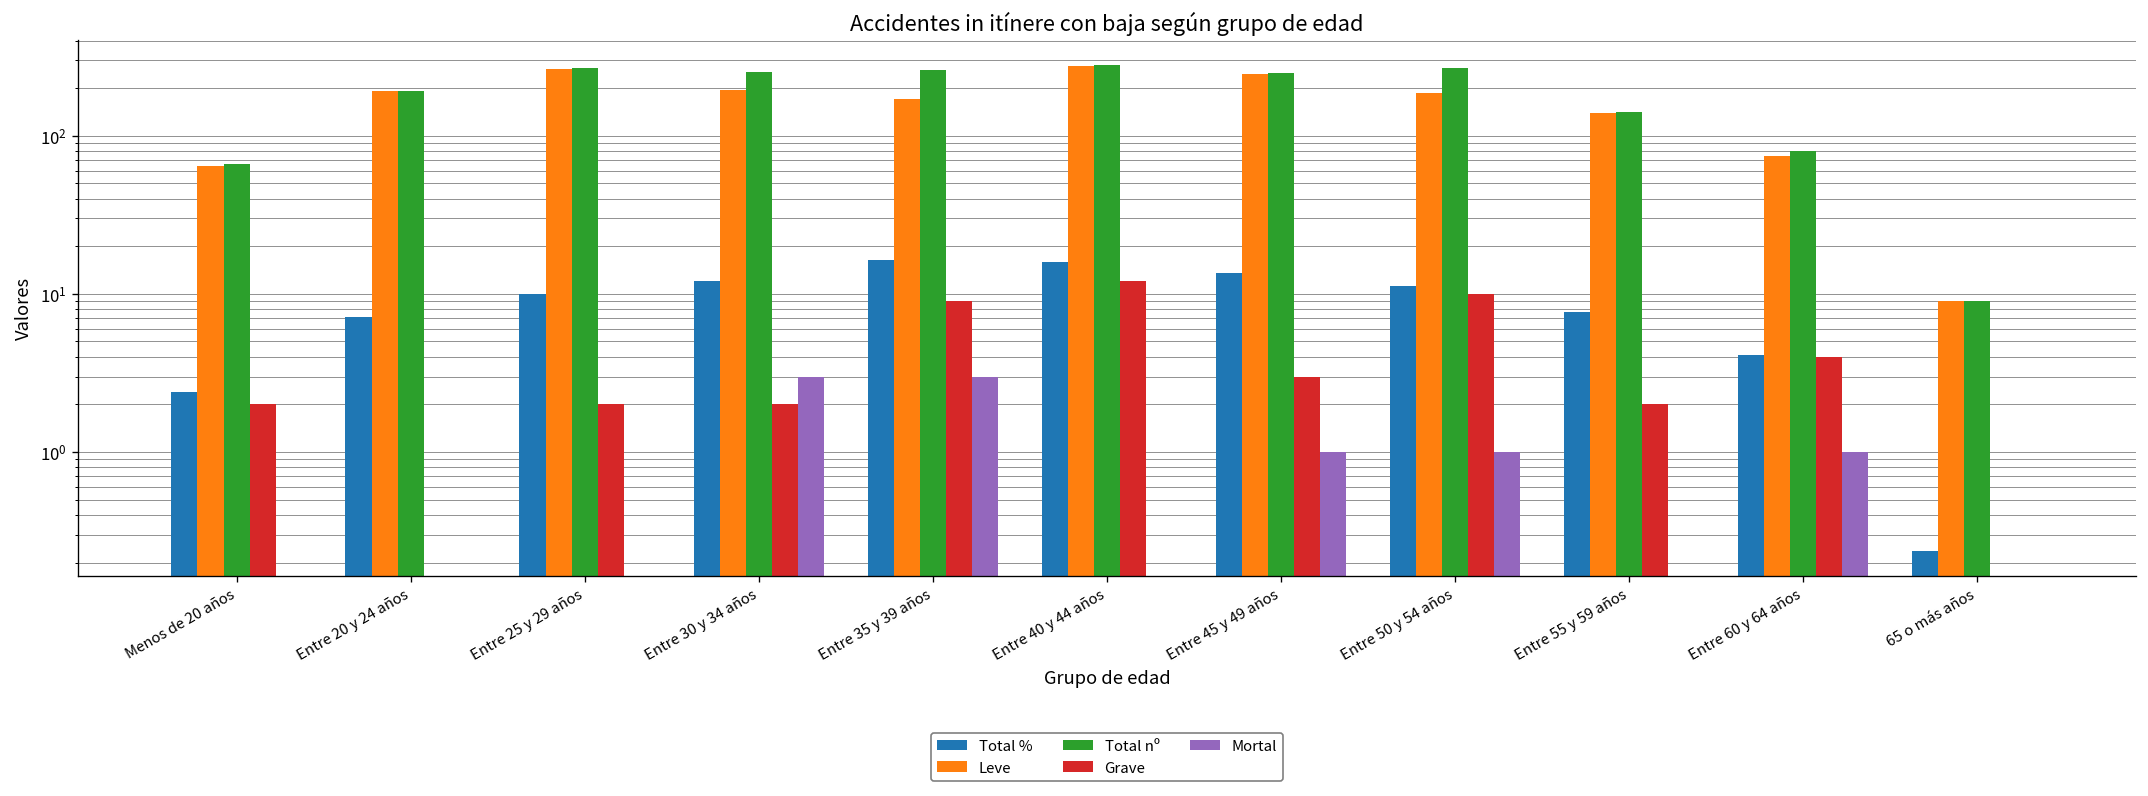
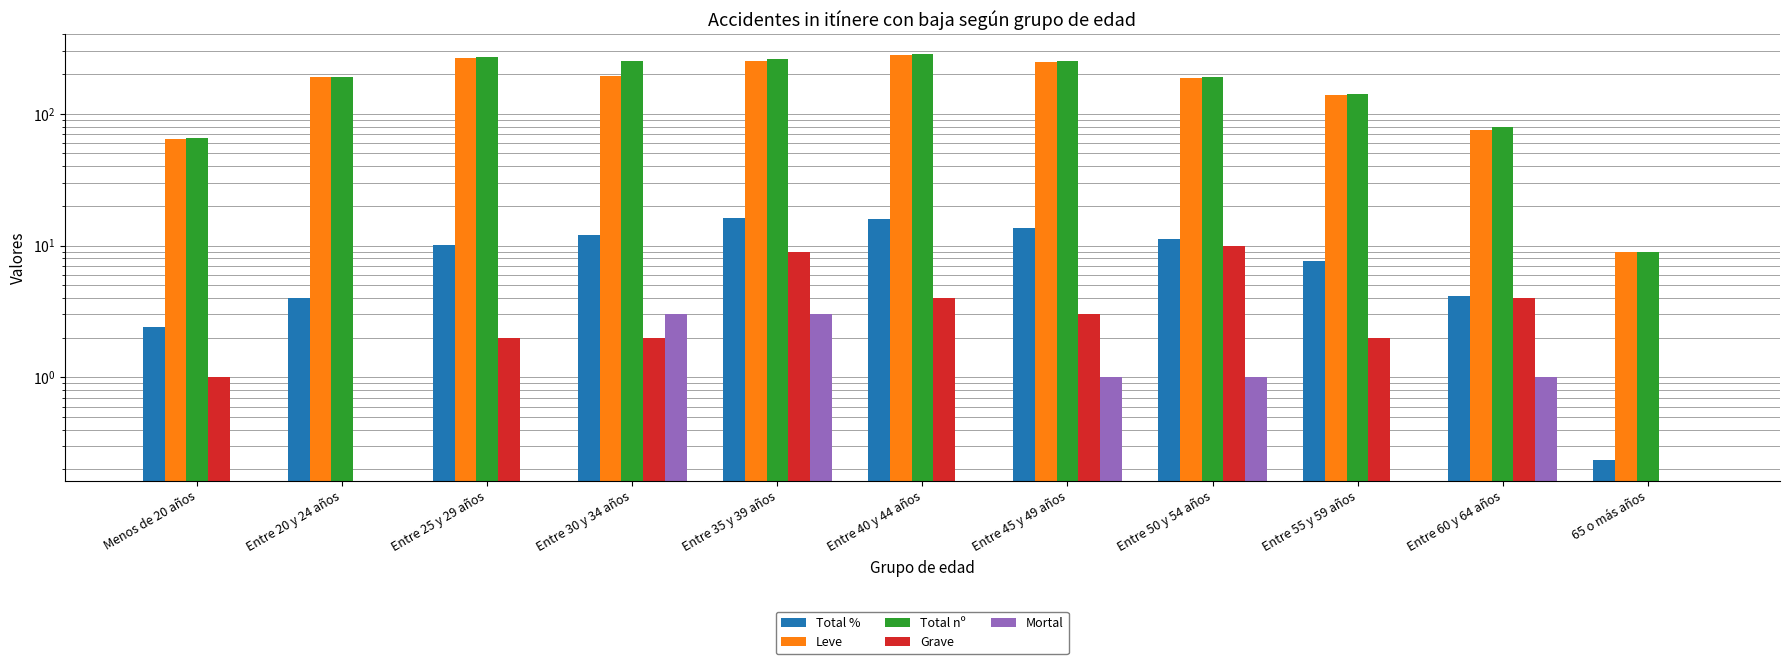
  {
    "Total %": {
      "Menos de 20 años": 2.4,
-     "Entre 20 y 24 años": 7,
+     "Entre 20 y 24 años": 4.0,
      "Entre 25 y 29 años": 10,
      "Entre 30 y 34 años": 12,
      "Entre 35 y 39 años": 16,
      "Entre 40 y 44 años": 16,
      "Entre 45 y 49 años": 14,
      "Entre 50 y 54 años": 11,
      "Entre 55 y 59 años": 8,
      "Entre 60 y 64 años": 4.1,
      "65 o más años": 0.23
    },
    "Leve": {
      "Menos de 20 años": 60,
      "Entre 20 y 24 años": 190,
      "Entre 25 y 29 años": 270,
      "Entre 30 y 34 años": 190,
-     "Entre 35 y 39 años": 170,
+     "Entre 35 y 39 años": 250,
      "Entre 40 y 44 años": 280,
      "Entre 45 y 49 años": 250,
      "Entre 50 y 54 años": 190,
      "Entre 55 y 59 años": 140,
      "Entre 60 y 64 años": 80,
      "65 o más años": 9
    },
    "Total nº": {
      "Menos de 20 años": 70,
      "Entre 20 y 24 años": 190,
      "Entre 25 y 29 años": 270,
      "Entre 30 y 34 años": 250,
      "Entre 35 y 39 años": 260,
      "Entre 40 y 44 años": 280,
      "Entre 45 y 49 años": 250,
-     "Entre 50 y 54 años": 270,
+     "Entre 50 y 54 años": 190,
      "Entre 55 y 59 años": 140,
      "Entre 60 y 64 años": 80,
      "65 o más años": 9
    },
    "Grave": {
-     "Menos de 20 años": 2,
+     "Menos de 20 años": 1,
      "Entre 25 y 29 años": 2,
      "Entre 30 y 34 años": 2,
      "Entre 35 y 39 años": 9,
-     "Entre 40 y 44 años": 12,
+     "Entre 40 y 44 años": 4,
      "Entre 45 y 49 años": 3,
      "Entre 50 y 54 años": 10,
      "Entre 55 y 59 años": 2,
      "Entre 60 y 64 años": 4
    },
    "Mortal": {
      "Entre 30 y 34 años": 3.0,
      "Entre 35 y 39 años": 3.0,
      "Entre 45 y 49 años": 1.0,
      "Entre 50 y 54 años": 1.0,
      "Entre 60 y 64 años": 1.0
    }
  }
